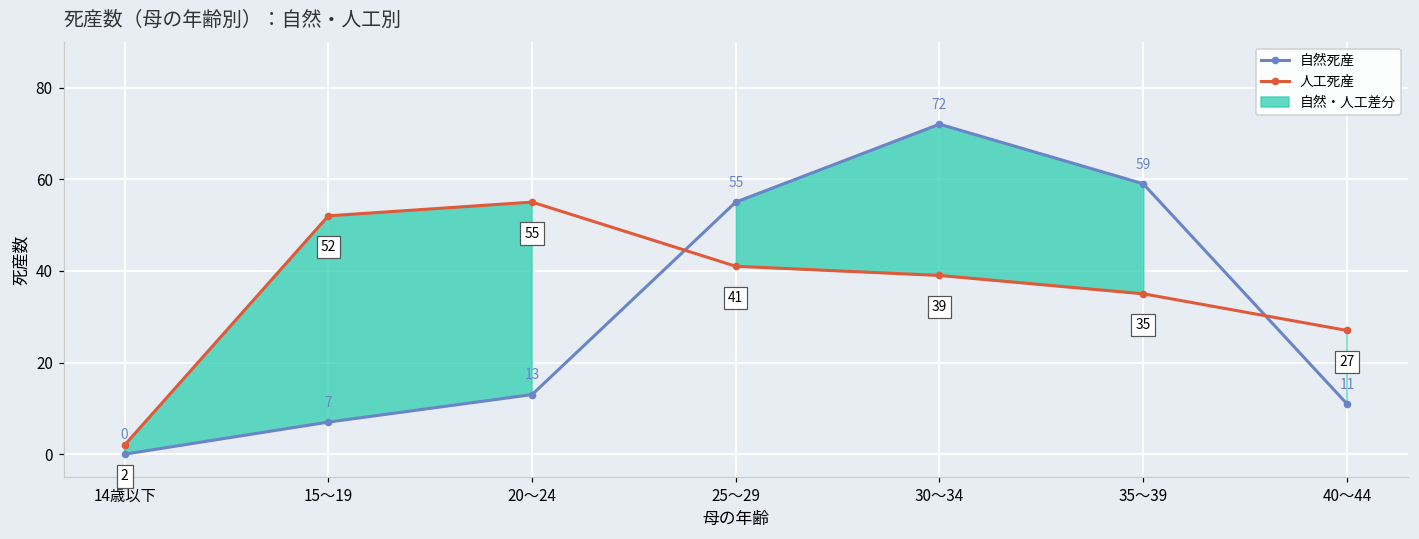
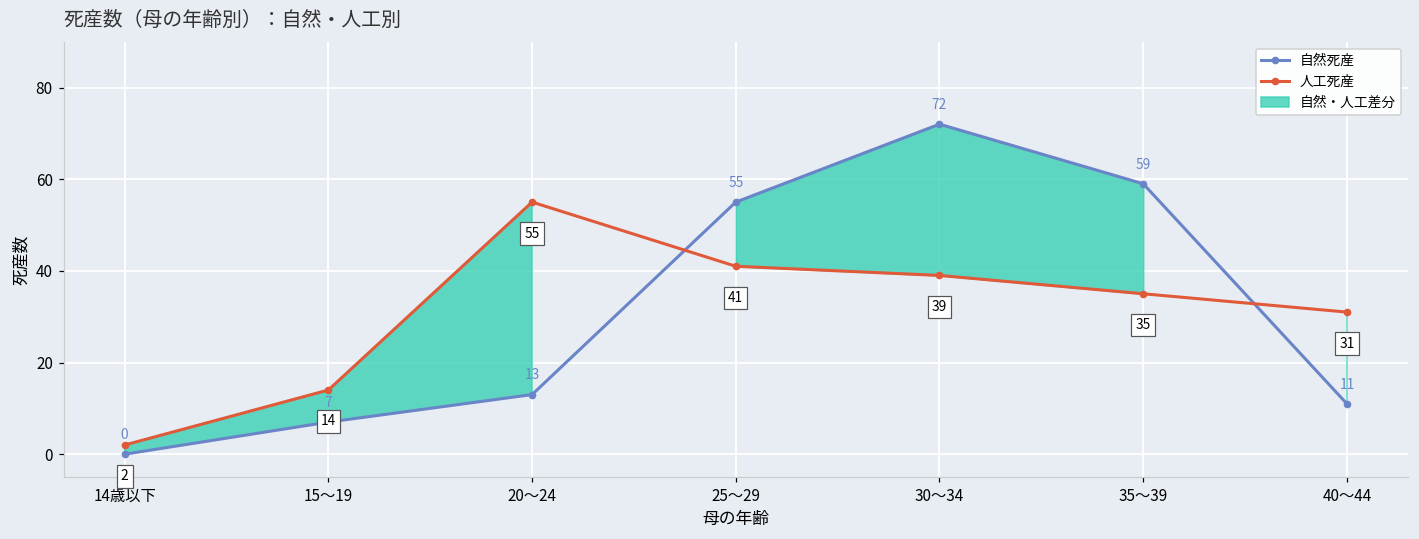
  {
    "自然死産": {
      "14歳以下": 0,
      "20～24": 13,
      "40～44": 11
    },
    "人工死産": {
-     "15～19": 52,
-     "40～44": 27
+     "15～19": 14,
+     "40～44": 31
    }
  }
